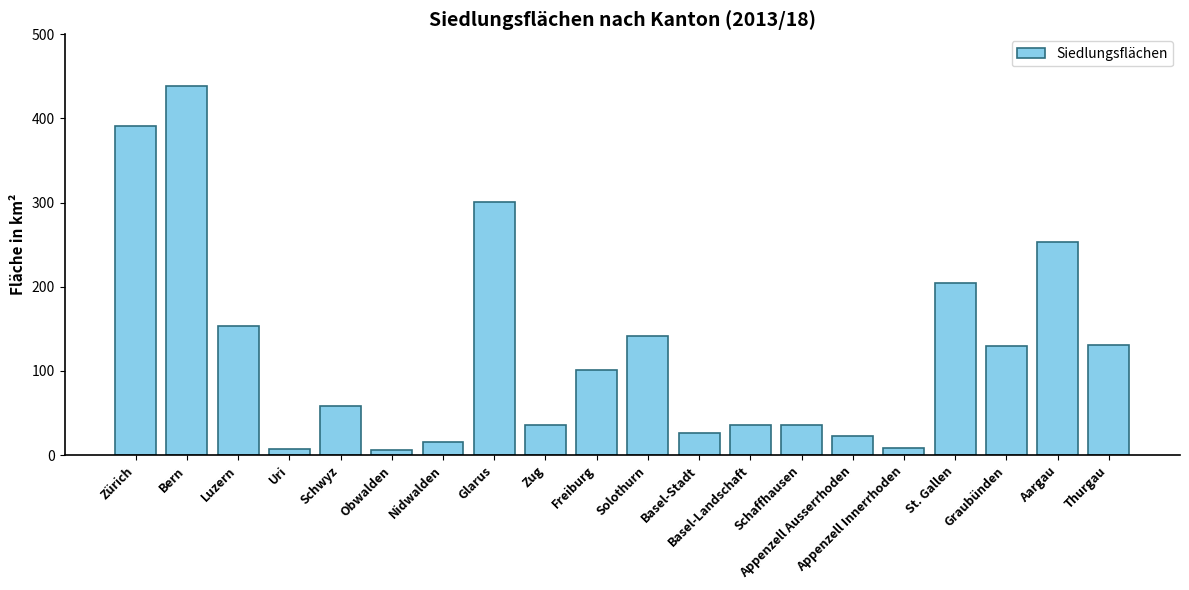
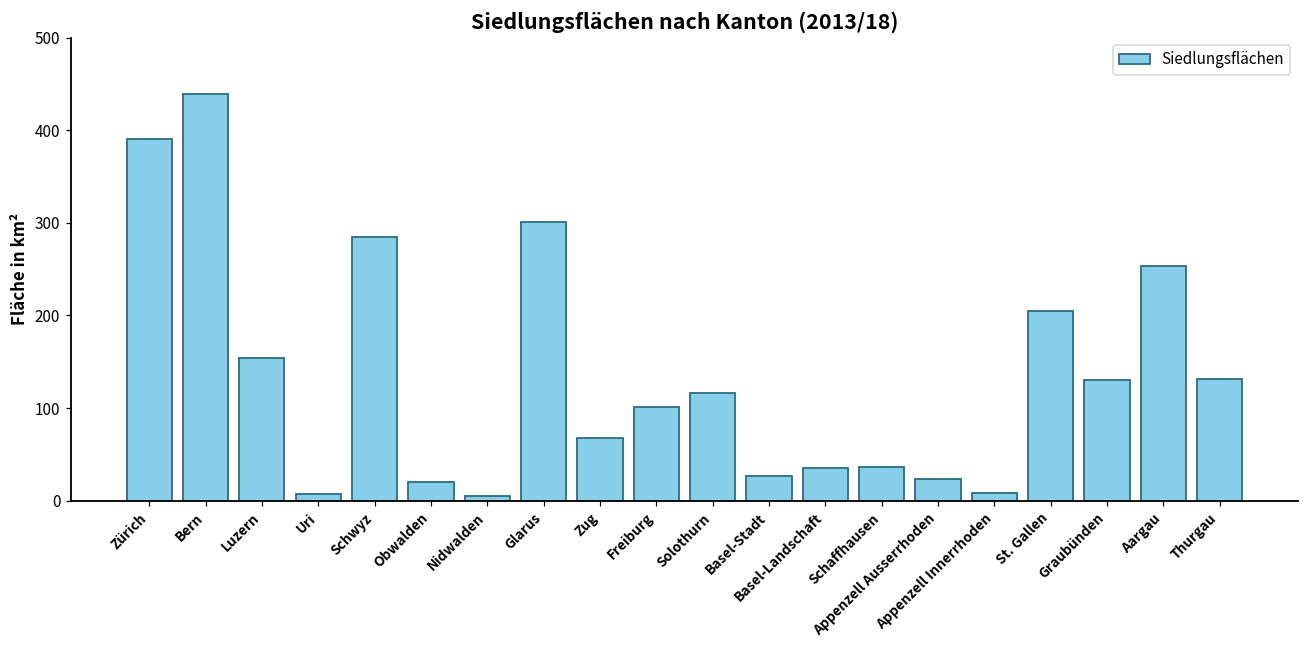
  {
    "Zürich": 390,
    "Bern": 440,
    "Luzern": 150,
    "Uri": 10,
-   "Schwyz": 60,
-   "Obwalden": 10,
-   "Nidwalden": 20,
+   "Schwyz": 280,
+   "Obwalden": 20,
+   "Nidwalden": 10,
    "Glarus": 300,
-   "Zug": 40,
+   "Zug": 70,
    "Freiburg": 100,
-   "Solothurn": 140,
+   "Solothurn": 120,
    "Basel-Stadt": 30,
    "Basel-Landschaft": 40,
    "Schaffhausen": 40,
    "Appenzell Ausserrhoden": 20,
    "Appenzell Innerrhoden": 10,
    "St. Gallen": 210,
    "Graubünden": 130,
    "Aargau": 250,
    "Thurgau": 130
  }
